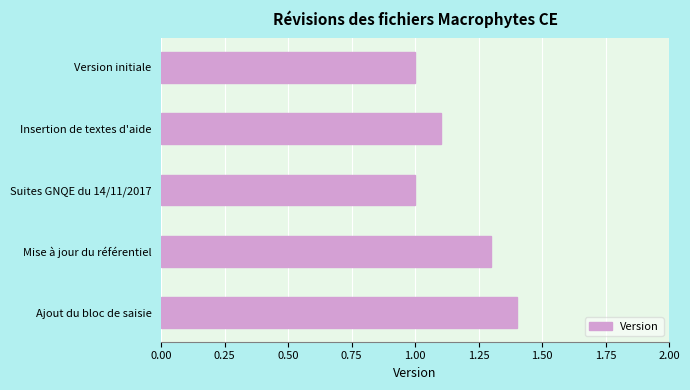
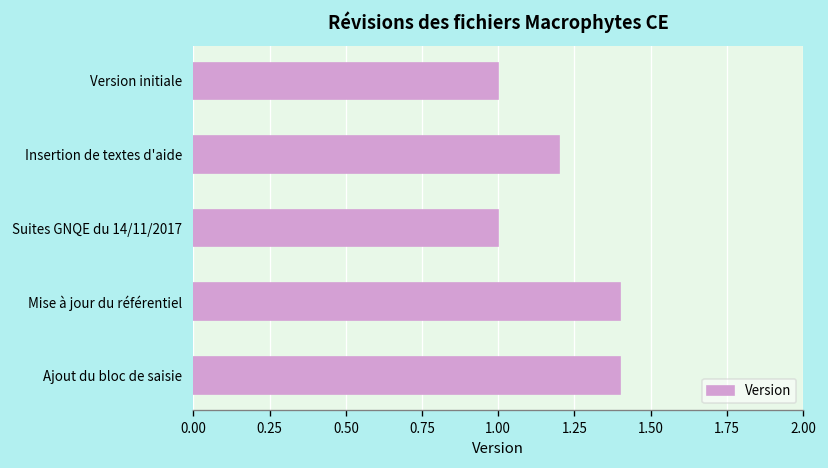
  {
    "Version initiale": 1.0,
-   "Insertion de textes d'aide": 1.1,
+   "Insertion de textes d'aide": 1.2,
    "Suites GNQE du 14/11/2017": 1.0,
-   "Mise à jour du référentiel": 1.3,
+   "Mise à jour du référentiel": 1.4,
    "Ajout du bloc de saisie": 1.4
  }
